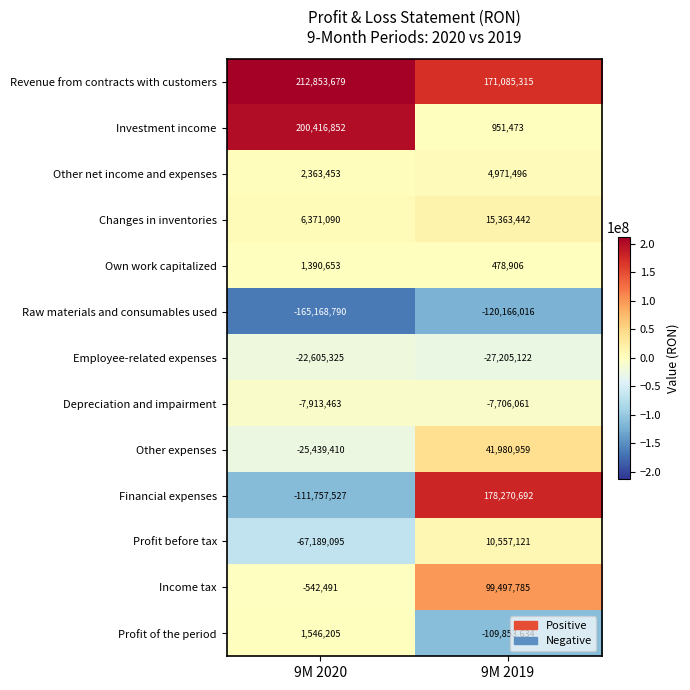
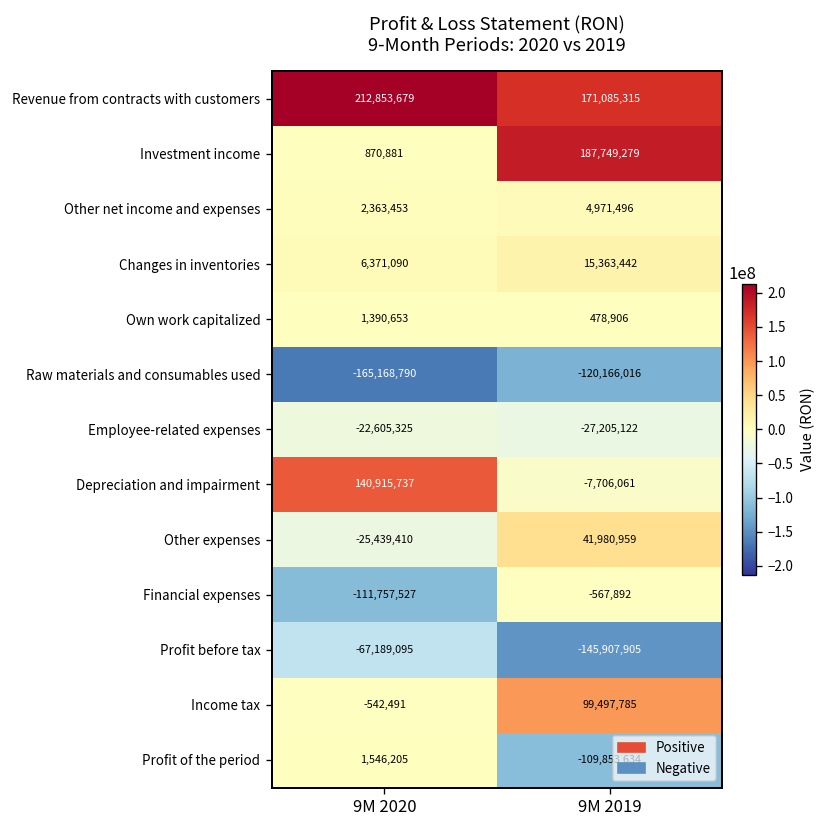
  {
    "Revenue from contracts with customers": {
      "9M 2020": "212,853,679",
      "9M 2019": "171,085,315"
    },
    "Investment income": {
-     "9M 2020": "200,416,852",
-     "9M 2019": "951,473"
+     "9M 2020": "870,881",
+     "9M 2019": "187,749,279"
    },
    "Other net income and expenses": {
      "9M 2020": "2,363,453",
      "9M 2019": "4,971,496"
    },
    "Changes in inventories": {
      "9M 2020": "6,371,090",
      "9M 2019": "15,363,442"
    },
    "Own work capitalized": {
      "9M 2020": "1,390,653",
      "9M 2019": "478,906"
    },
    "Raw materials and consumables used": {
      "9M 2020": "-165,168,790",
      "9M 2019": "-120,166,016"
    },
    "Employee-related expenses": {
      "9M 2020": "-22,605,325",
      "9M 2019": "-27,205,122"
    },
    "Depreciation and impairment": {
-     "9M 2020": "-7,913,463",
+     "9M 2020": "140,915,737",
      "9M 2019": "-7,706,061"
    },
    "Other expenses": {
      "9M 2020": "-25,439,410",
      "9M 2019": "41,980,959"
    },
    "Financial expenses": {
      "9M 2020": "-111,757,527",
-     "9M 2019": "178,270,692"
+     "9M 2019": "-567,892"
    },
    "Profit before tax": {
      "9M 2020": "-67,189,095",
-     "9M 2019": "10,557,121"
+     "9M 2019": "-145,907,905"
    },
    "Income tax": {
      "9M 2020": "-542,491",
      "9M 2019": "99,497,785"
    },
    "Profit of the period": {
      "9M 2020": "1,546,205"
    }
  }
